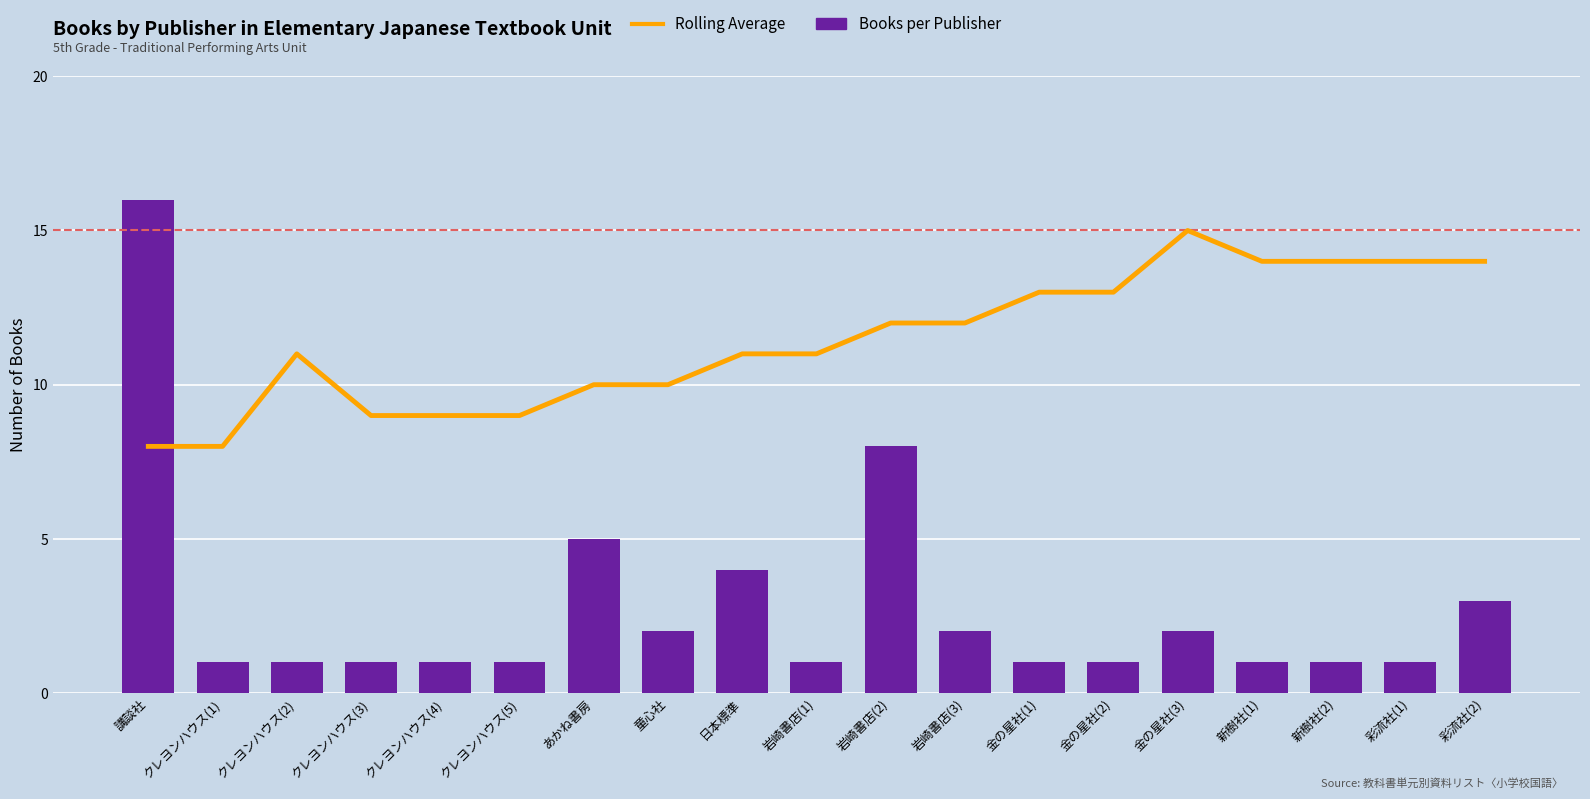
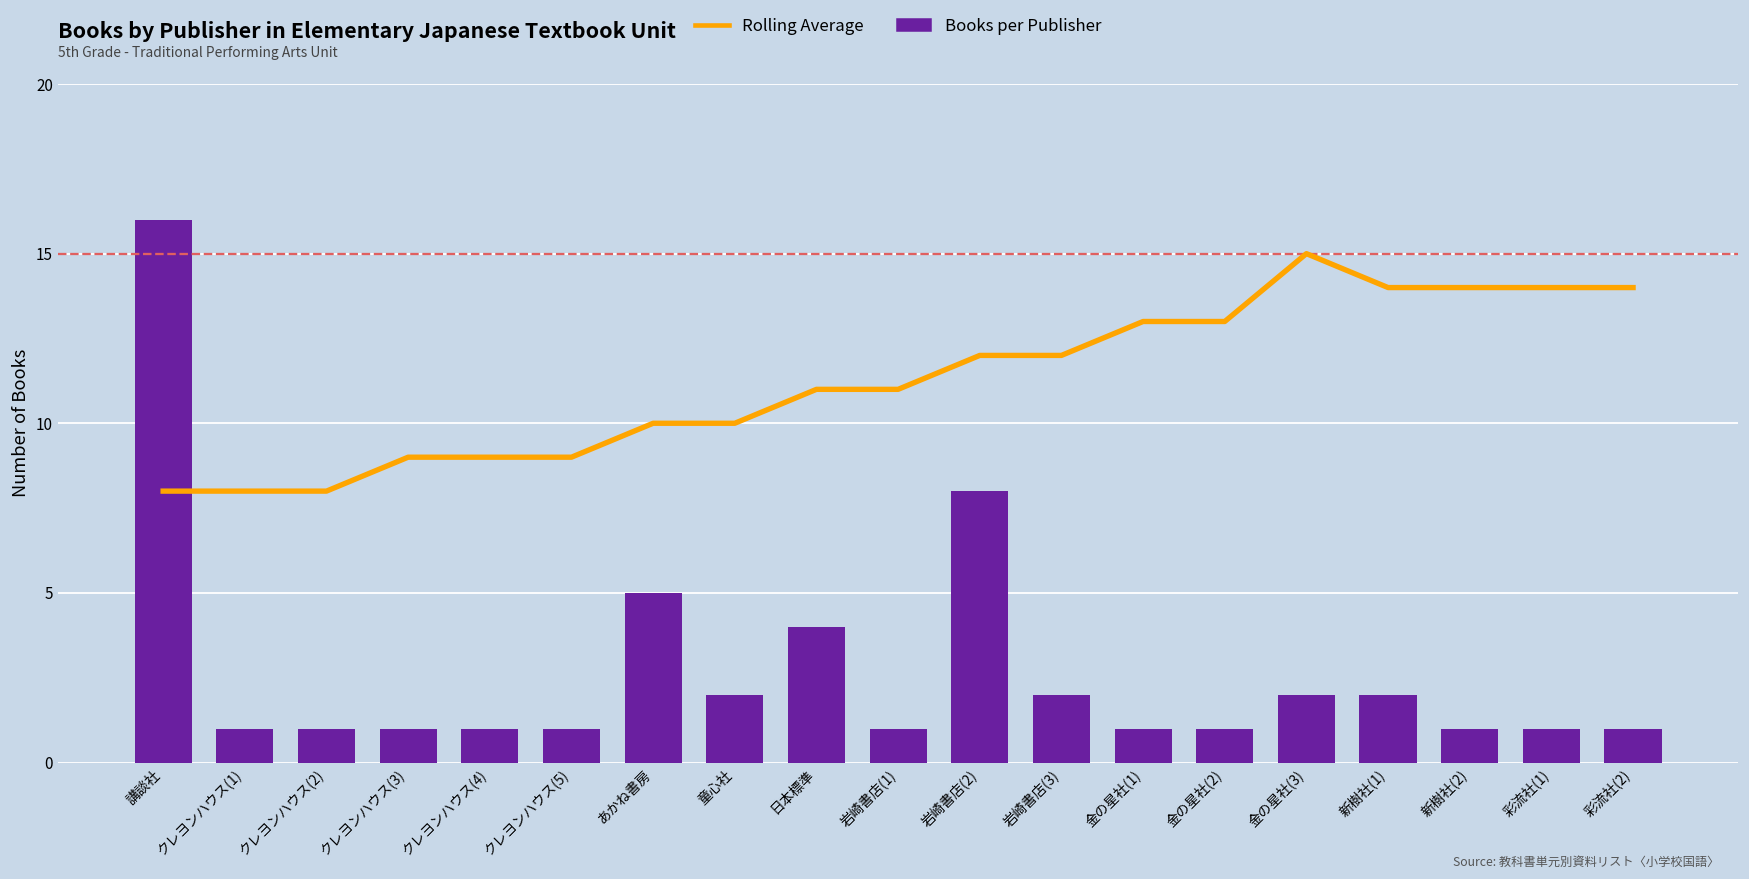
  {
    "Rolling Average": {
      "講談社": 8,
      "クレヨンハウス(1)": 8,
-     "クレヨンハウス(2)": 11,
+     "クレヨンハウス(2)": 8,
      "クレヨンハウス(3)": 9,
      "クレヨンハウス(4)": 9,
      "クレヨンハウス(5)": 9,
      "あかね書房": 10,
      "童心社": 10,
      "日本標準": 11,
      "岩崎書店(1)": 11,
      "岩崎書店(2)": 12,
      "岩崎書店(3)": 12,
      "金の星社(1)": 13,
      "金の星社(2)": 13,
      "金の星社(3)": 15,
      "新樹社(1)": 14,
      "新樹社(2)": 14,
      "彩流社(1)": 14,
      "彩流社(2)": 14
    },
    "Books per Publisher": {
      "講談社": 16,
      "クレヨンハウス(1)": 1,
      "クレヨンハウス(2)": 1,
      "クレヨンハウス(3)": 1,
      "クレヨンハウス(4)": 1,
      "クレヨンハウス(5)": 1,
      "あかね書房": 5,
      "童心社": 2,
      "日本標準": 4,
      "岩崎書店(1)": 1,
      "岩崎書店(2)": 8,
      "岩崎書店(3)": 2,
      "金の星社(1)": 1,
      "金の星社(2)": 1,
      "金の星社(3)": 2,
-     "新樹社(1)": 1,
+     "新樹社(1)": 2,
      "新樹社(2)": 1,
      "彩流社(1)": 1,
-     "彩流社(2)": 3
+     "彩流社(2)": 1
    }
  }
